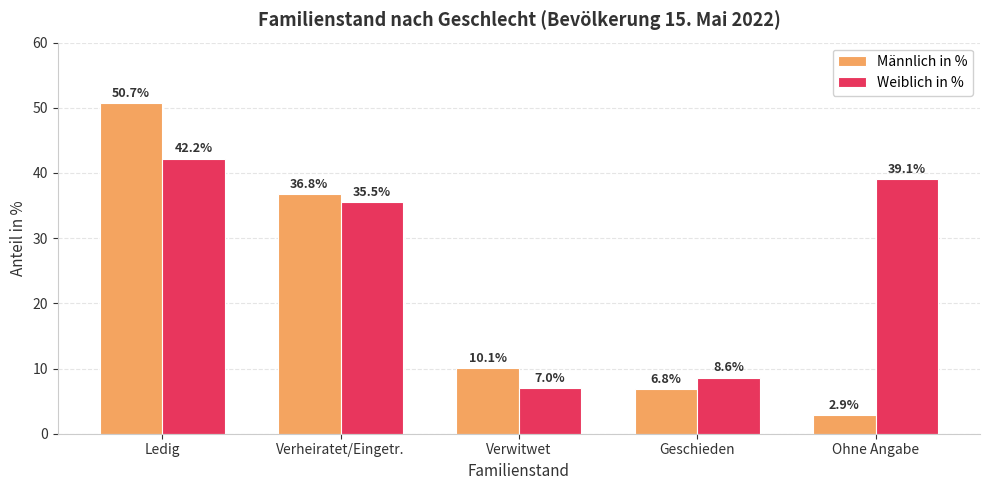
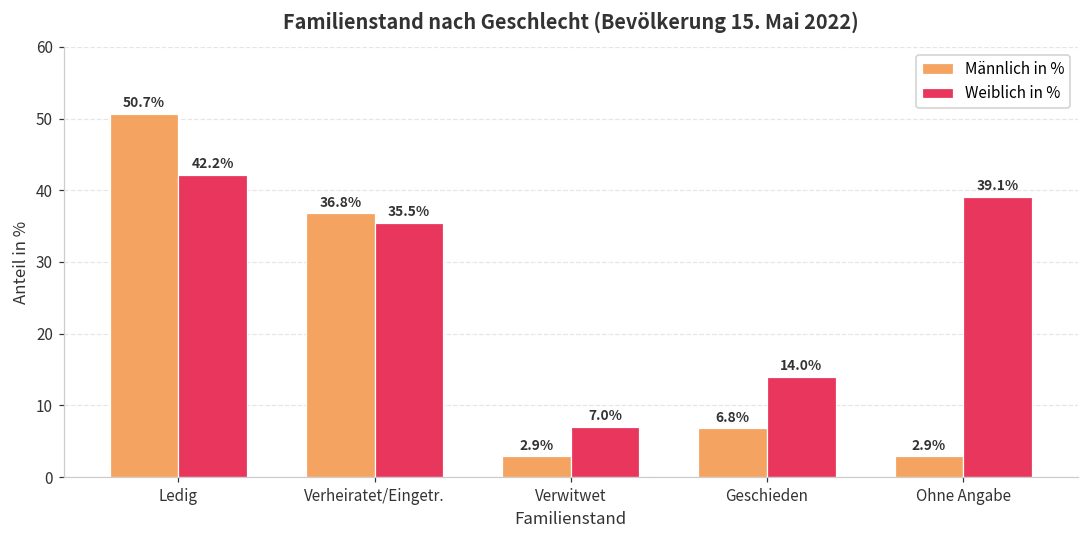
  {
    "Männlich in %": {
      "Ledig": "50.7%",
      "Verheiratet/Eingetr.": "36.8%",
-     "Verwitwet": "10.1%",
+     "Verwitwet": "2.9%",
      "Geschieden": "6.8%",
      "Ohne Angabe": "2.9%"
    },
    "Weiblich in %": {
      "Ledig": "42.2%",
      "Verheiratet/Eingetr.": "35.5%",
      "Verwitwet": "7.0%",
-     "Geschieden": "8.6%",
+     "Geschieden": "14.0%",
      "Ohne Angabe": "39.1%"
    }
  }
